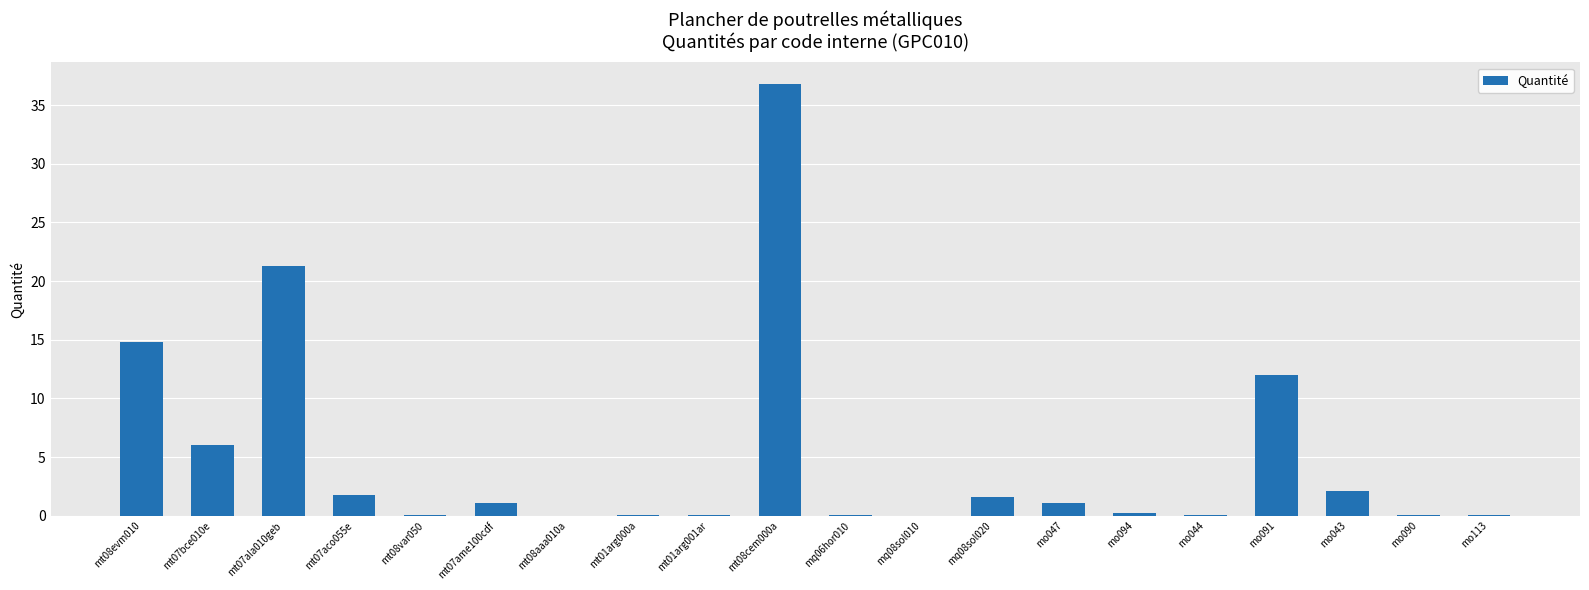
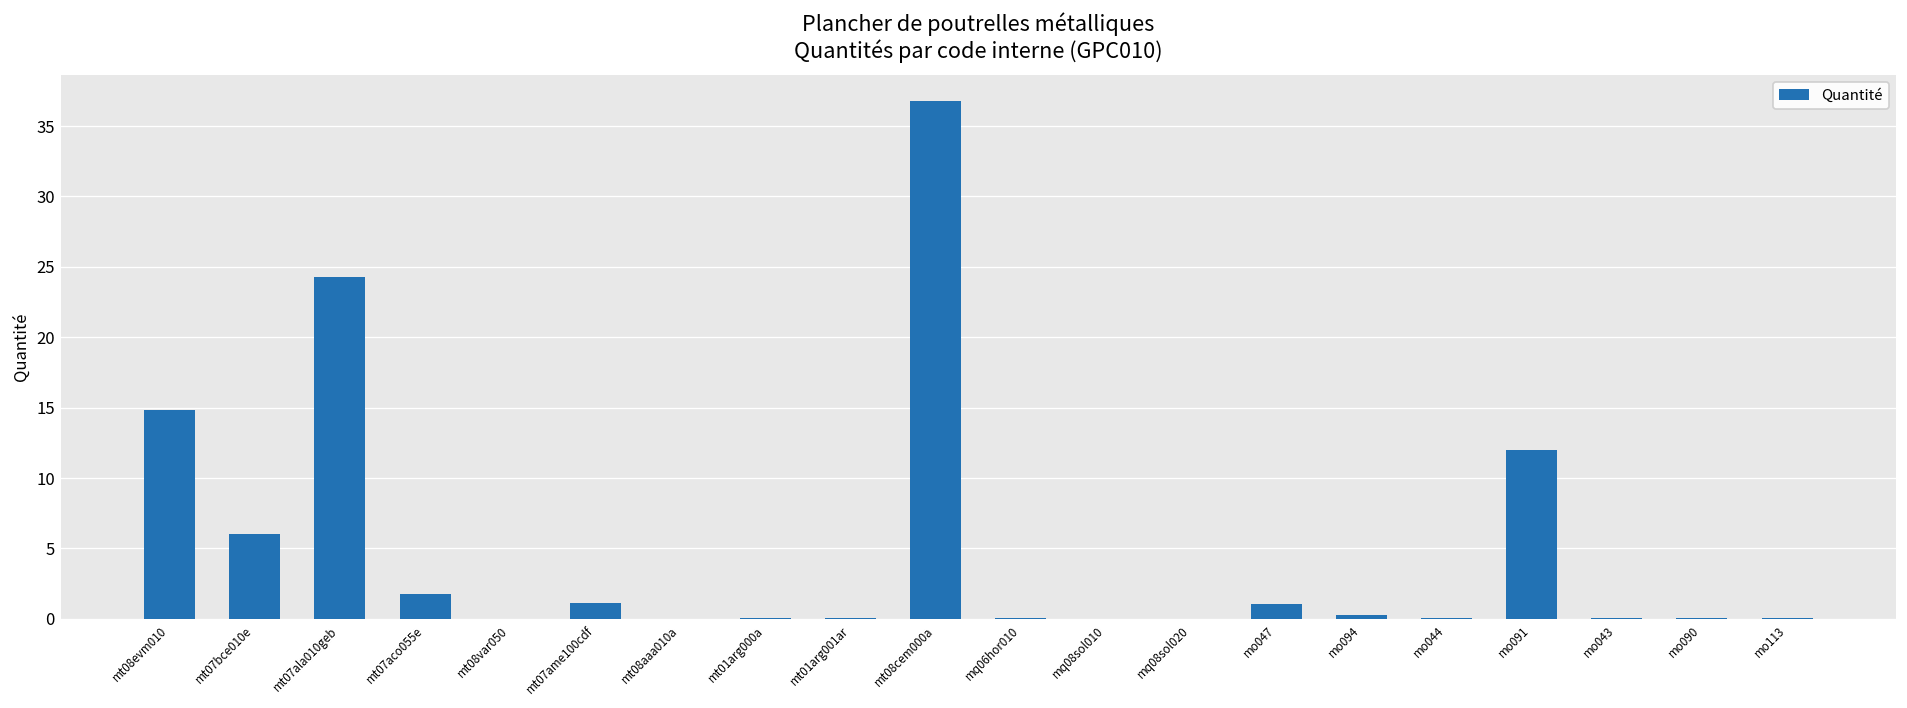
  {
    "mt08evm010": 14.8,
    "mt07bce010e": 6.0,
-   "mt07ala010geb": 21.3,
+   "mt07ala010geb": 24.3,
    "mt07aco055e": 1.8,
    "mt07ame100cdf": 1.1,
    "mt08cem000a": 36.8,
-   "mq08sol020": 1.6,
+   "mq08sol020": 0.0,
    "mo047": 1.1,
    "mo094": 0.3,
    "mo091": 12.0,
-   "mo043": 2.1
+   "mo043": 0.1
  }
